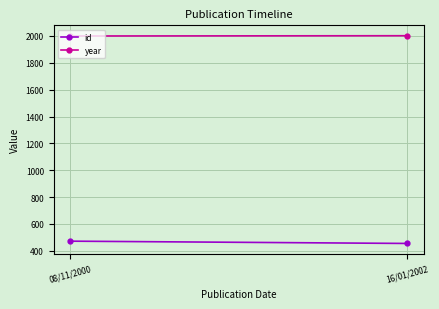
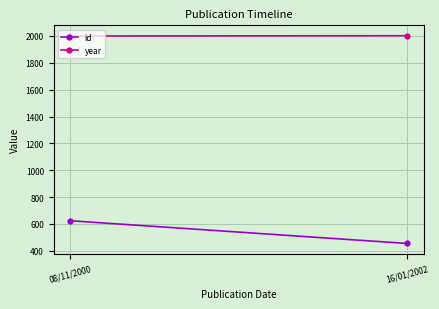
  {
    "id": {
-     "08/11/2000": 470,
+     "08/11/2000": 620,
      "16/01/2002": 460
    },
    "year": {
      "16/01/2002": 2000
    }
  }
